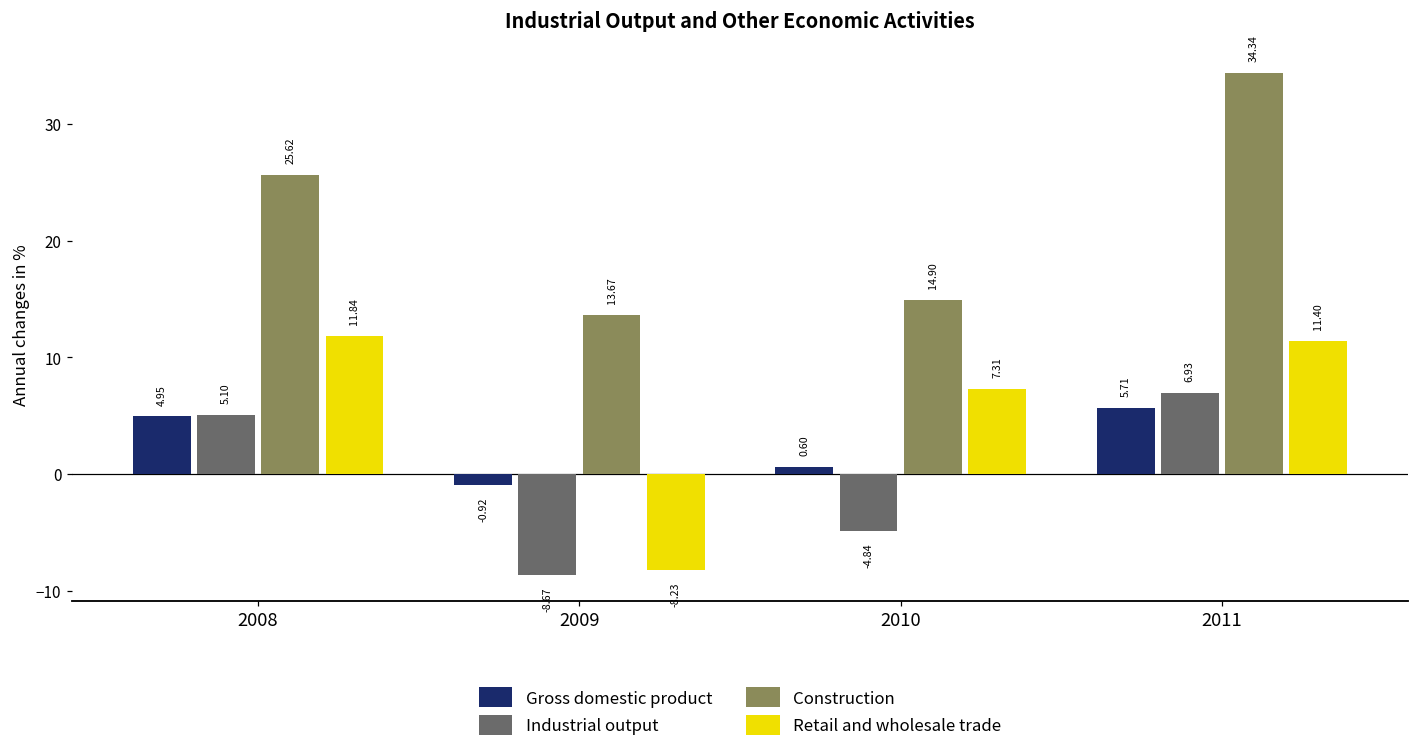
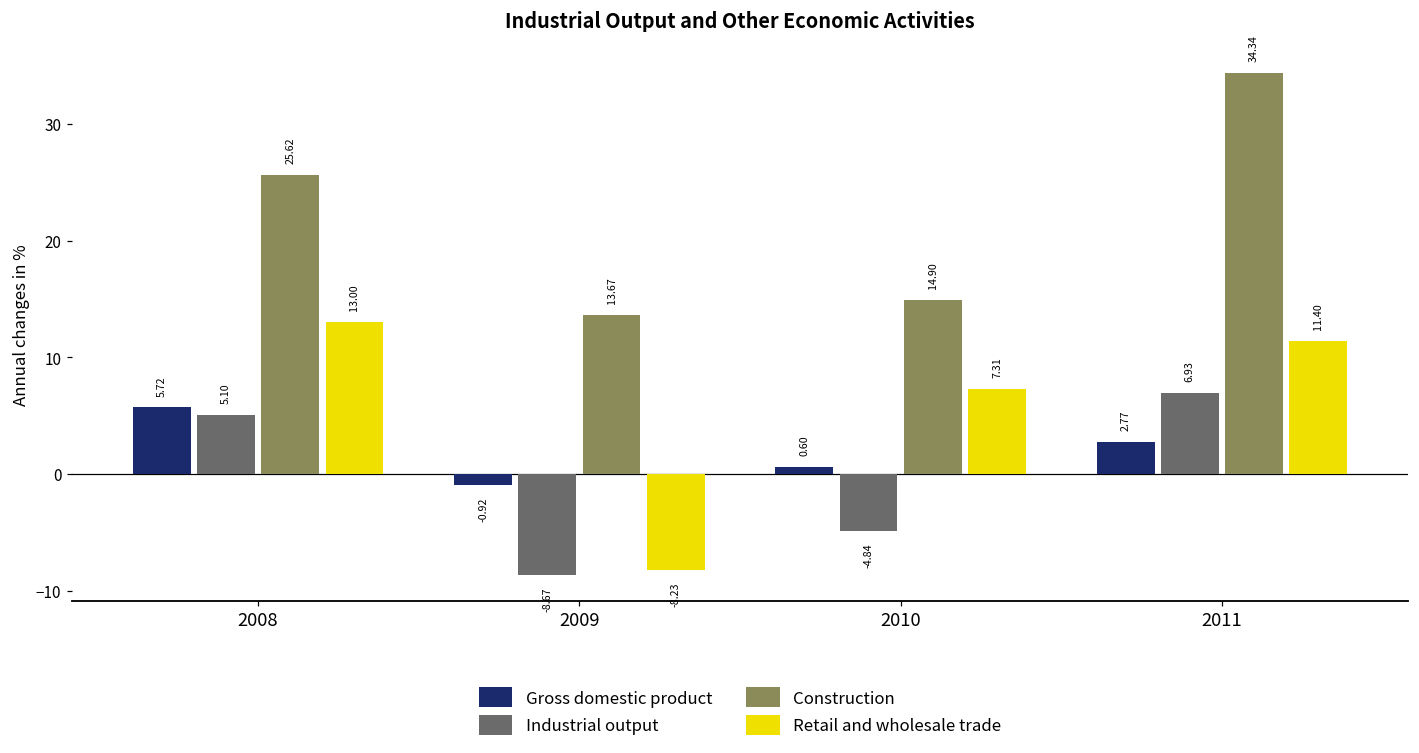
  {
    "Gross domestic product": {
-     "2008": 4.95,
+     "2008": 5.72,
      "2009": -0.92,
      "2010": 0.60,
-     "2011": 5.71
+     "2011": 2.77
    },
    "Retail and wholesale trade": {
-     "2008": 11.84,
+     "2008": 13.00,
      "2009": -8.23,
      "2010": 7.31,
      "2011": 11.40
    }
  }
